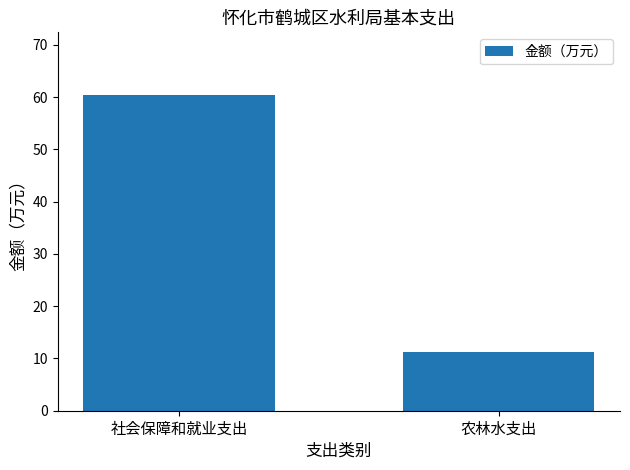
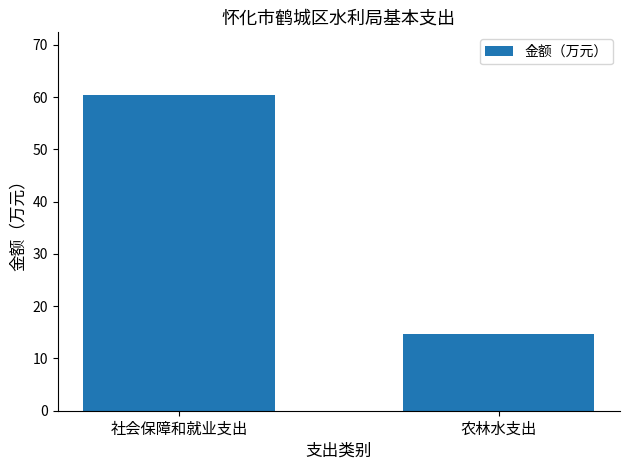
  {
    "社会保障和就业支出": 60,
-   "农林水支出": 11
+   "农林水支出": 15
  }
